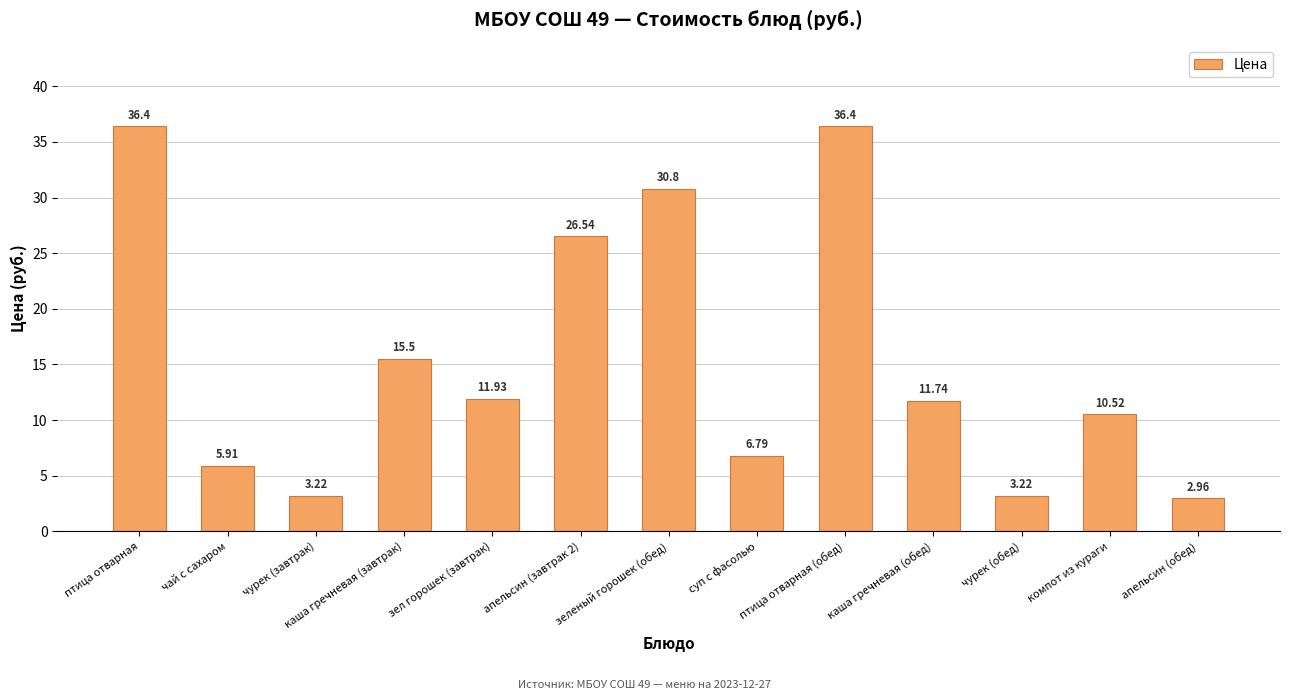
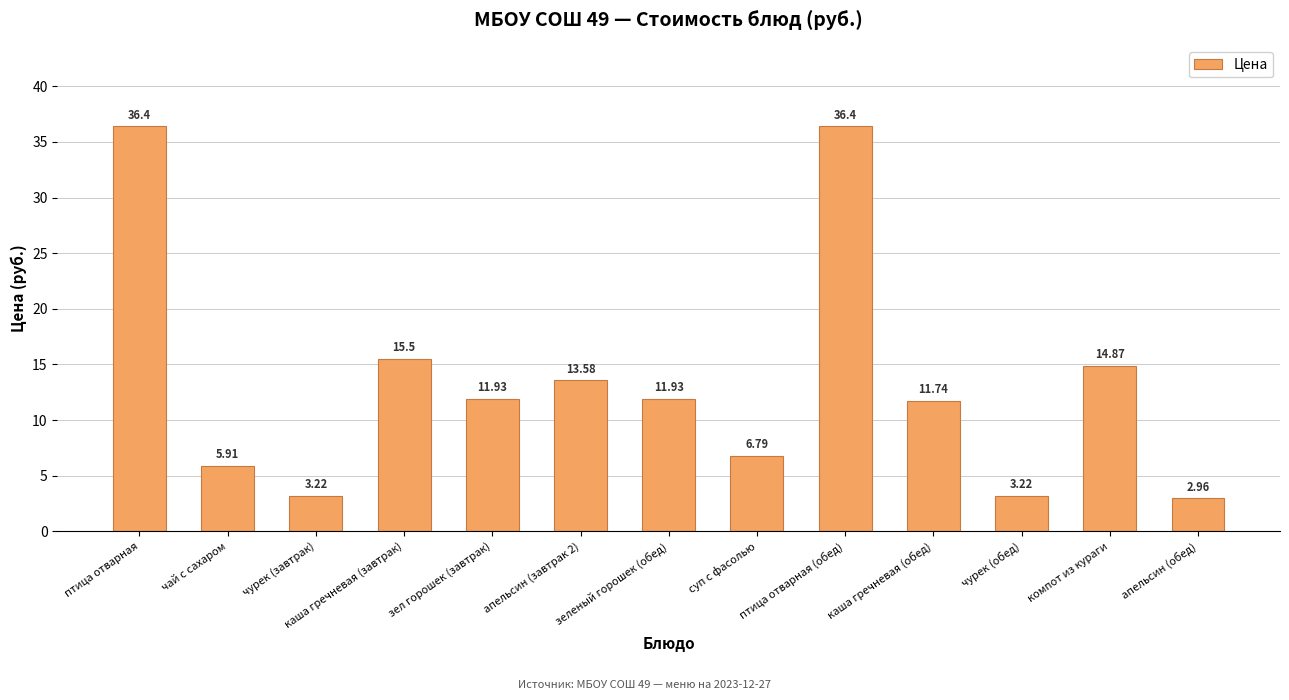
  {
    "птица отварная": 36.4,
    "чай с сахаром": 5.91,
    "чурек (завтрак)": 3.22,
    "каша гречневая (завтрак)": 15.5,
    "зел горошек (завтрак)": 11.93,
-   "апельсин (завтрак 2)": 26.54,
-   "зеленый горошек (обед)": 30.8,
+   "апельсин (завтрак 2)": 13.58,
+   "зеленый горошек (обед)": 11.93,
    "суп с фасолью": 6.79,
    "птица отварная (обед)": 36.4,
    "каша гречневая (обед)": 11.74,
    "чурек (обед)": 3.22,
-   "компот из кураги": 10.52,
+   "компот из кураги": 14.87,
    "апельсин (обед)": 2.96
  }
